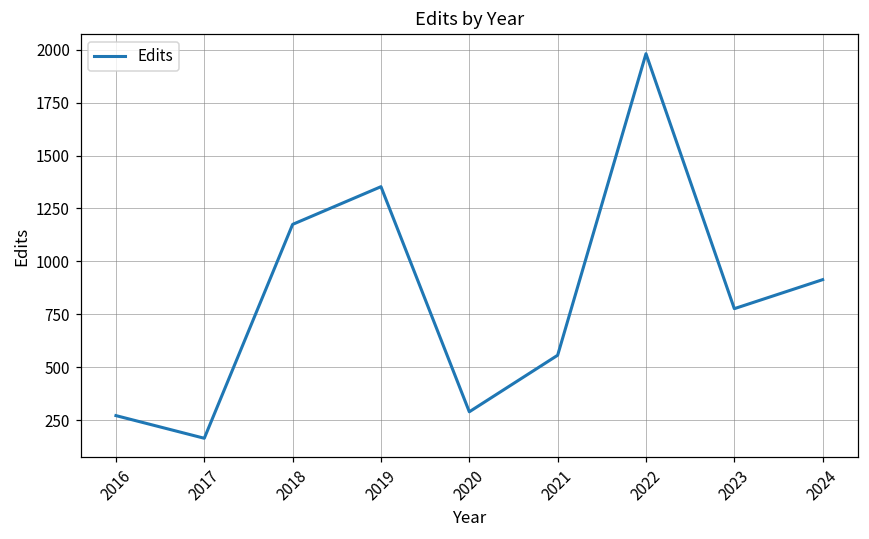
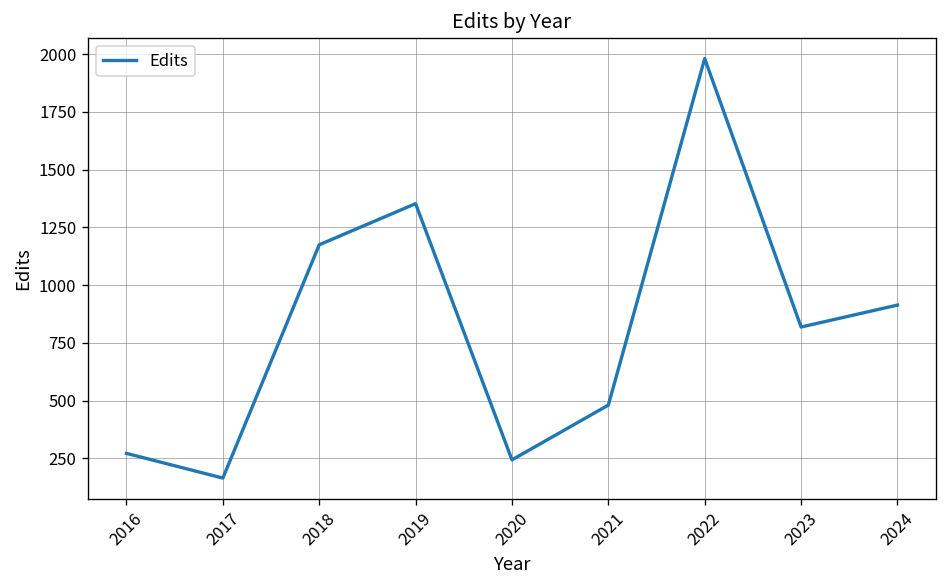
  {
    "2016": 270,
    "2017": 170,
    "2018": 1180,
    "2019": 1350,
-   "2020": 290,
-   "2021": 560,
+   "2020": 240,
+   "2021": 480,
    "2022": 1980,
-   "2023": 780,
+   "2023": 820,
    "2024": 910
  }
